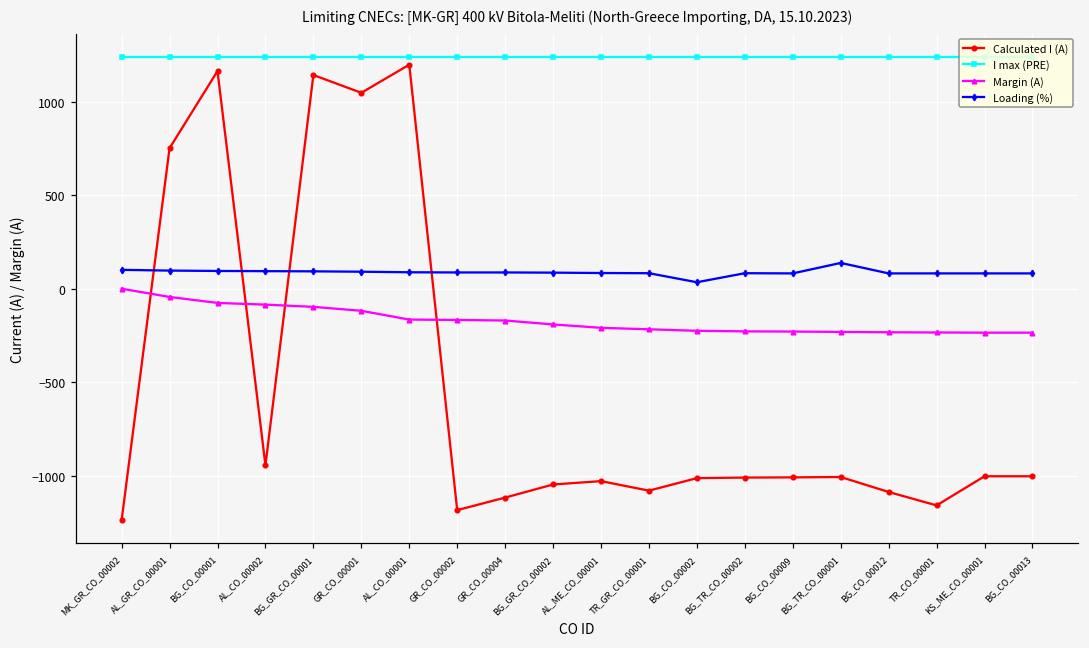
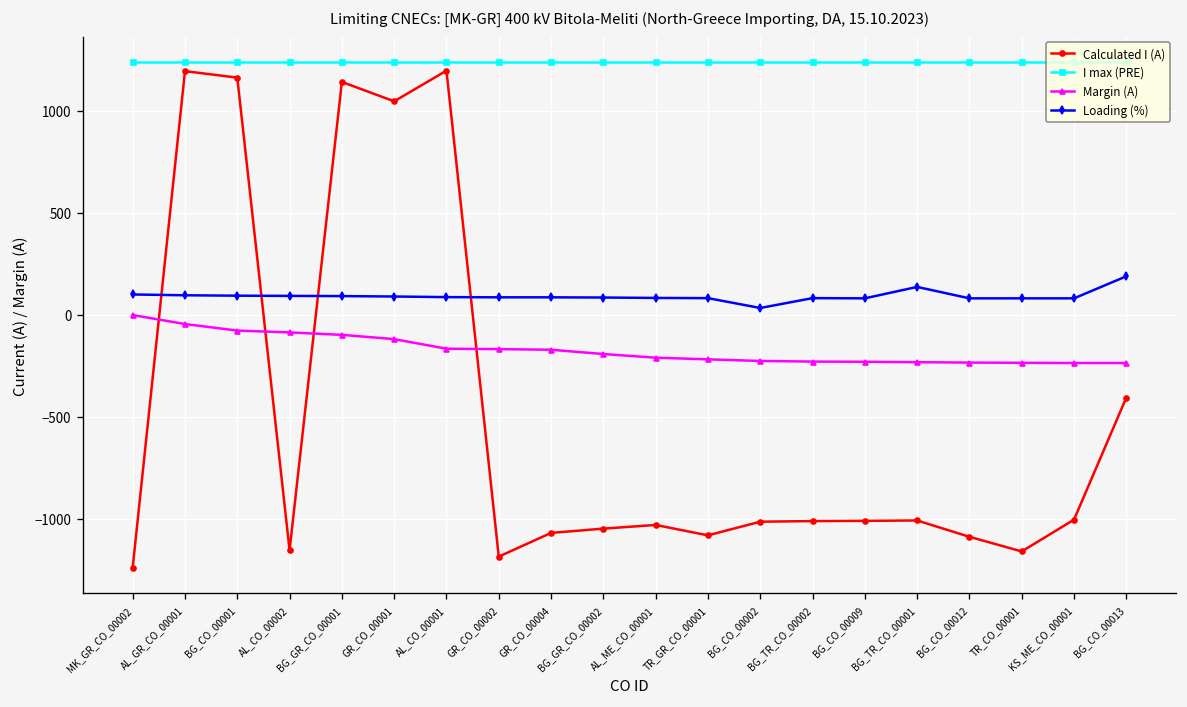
  {
    "Calculated I (A)": {
      "MK_GR_CO_00002": -1240,
-     "AL_GR_CO_00001": 750,
+     "AL_GR_CO_00001": 1200,
      "BG_CO_00001": 1160,
-     "AL_CO_00002": -950,
+     "AL_CO_00002": -1150,
      "BG_GR_CO_00001": 1140,
      "GR_CO_00001": 1050,
      "AL_CO_00001": 1200,
      "GR_CO_00002": -1190,
-     "GR_CO_00004": -1120,
+     "GR_CO_00004": -1070,
      "BG_GR_CO_00002": -1050,
      "AL_ME_CO_00001": -1030,
      "TR_GR_CO_00001": -1080,
      "BG_CO_00002": -1010,
      "BG_TR_CO_00002": -1010,
      "BG_CO_00009": -1010,
      "BG_TR_CO_00001": -1010,
      "BG_CO_00012": -1090,
      "TR_CO_00001": -1160,
      "KS_ME_CO_00001": -1000,
-     "BG_CO_00013": -1000
+     "BG_CO_00013": -410
    },
    "I max (PRE)": {
      "MK_GR_CO_00002": 1240,
      "AL_GR_CO_00001": 1240,
      "BG_CO_00001": 1240,
      "AL_CO_00002": 1240,
      "BG_GR_CO_00001": 1240,
      "GR_CO_00001": 1240,
      "AL_CO_00001": 1240,
      "GR_CO_00002": 1240,
      "GR_CO_00004": 1240,
      "BG_GR_CO_00002": 1240,
      "AL_ME_CO_00001": 1240,
      "TR_GR_CO_00001": 1240,
      "BG_CO_00002": 1240,
      "BG_TR_CO_00002": 1240,
      "BG_CO_00009": 1240,
      "BG_TR_CO_00001": 1240,
      "BG_CO_00012": 1240,
      "TR_CO_00001": 1240
    },
    "Margin (A)": {
      "MK_GR_CO_00002": 0,
      "AL_GR_CO_00001": -50,
      "BG_CO_00001": -80,
      "AL_CO_00002": -90,
      "BG_GR_CO_00001": -100,
      "GR_CO_00001": -120,
      "AL_CO_00001": -170,
      "GR_CO_00002": -170,
      "GR_CO_00004": -170,
      "BG_GR_CO_00002": -190,
      "AL_ME_CO_00001": -210,
      "TR_GR_CO_00001": -220,
      "BG_CO_00002": -230,
      "BG_TR_CO_00002": -230,
      "BG_CO_00009": -230,
      "BG_TR_CO_00001": -230,
      "BG_CO_00012": -230,
      "TR_CO_00001": -240,
      "KS_ME_CO_00001": -240,
      "BG_CO_00013": -240
    },
    "Loading (%)": {
      "MK_GR_CO_00002": 100,
      "AL_GR_CO_00001": 100,
      "BG_CO_00001": 90,
      "AL_CO_00002": 90,
      "BG_GR_CO_00001": 90,
      "GR_CO_00001": 90,
      "AL_CO_00001": 90,
      "GR_CO_00002": 90,
      "GR_CO_00004": 90,
      "BG_GR_CO_00002": 90,
      "AL_ME_CO_00001": 80,
      "TR_GR_CO_00001": 80,
      "BG_CO_00002": 30,
      "BG_TR_CO_00002": 80,
      "BG_CO_00009": 80,
      "BG_TR_CO_00001": 140,
      "BG_CO_00012": 80,
      "TR_CO_00001": 80,
      "KS_ME_CO_00001": 80,
-     "BG_CO_00013": 80
+     "BG_CO_00013": 190
    }
  }
